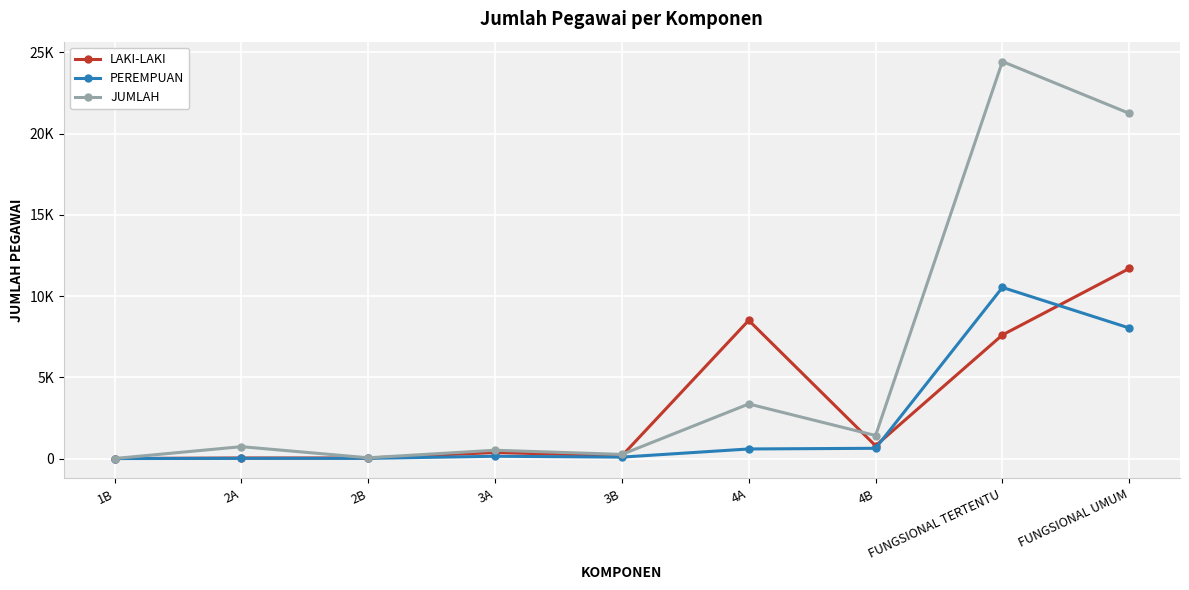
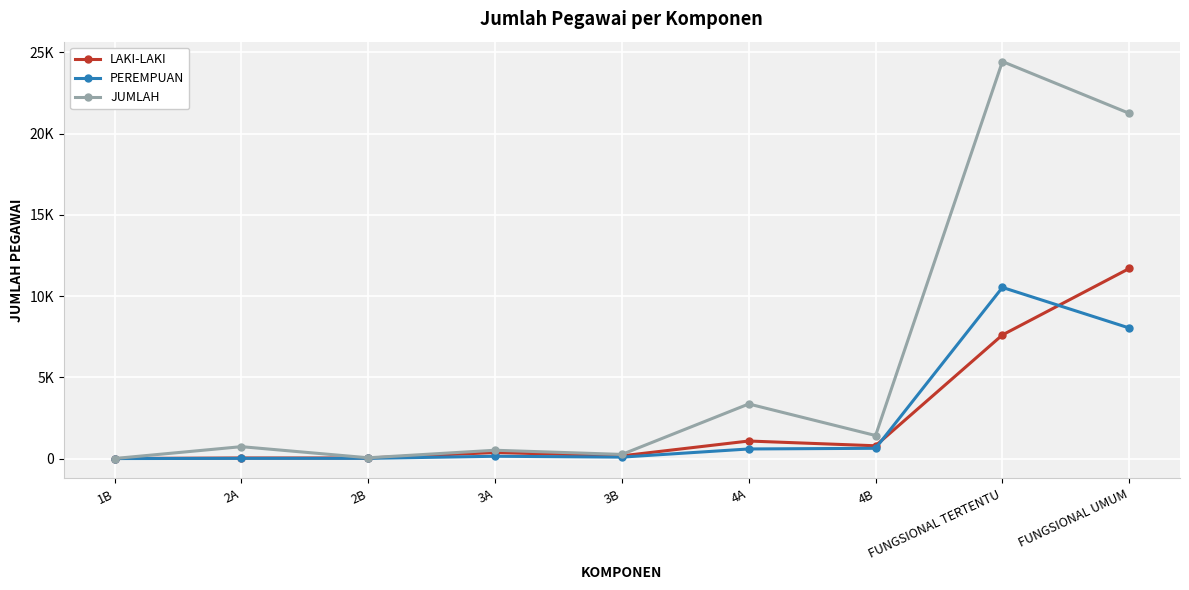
  {
    "LAKI-LAKI": {
-     "4A": 8500,
+     "4A": 1100,
      "FUNGSIONAL TERTENTU": 7600,
      "FUNGSIONAL UMUM": 11700
    },
    "PEREMPUAN": {
      "3A": 100,
      "4A": 600,
      "FUNGSIONAL TERTENTU": 10500,
      "FUNGSIONAL UMUM": 8000
    },
    "JUMLAH": {
      "2A": 700,
      "4A": 3400,
      "4B": 1400,
      "FUNGSIONAL TERTENTU": 24400,
      "FUNGSIONAL UMUM": 21200
    }
  }
